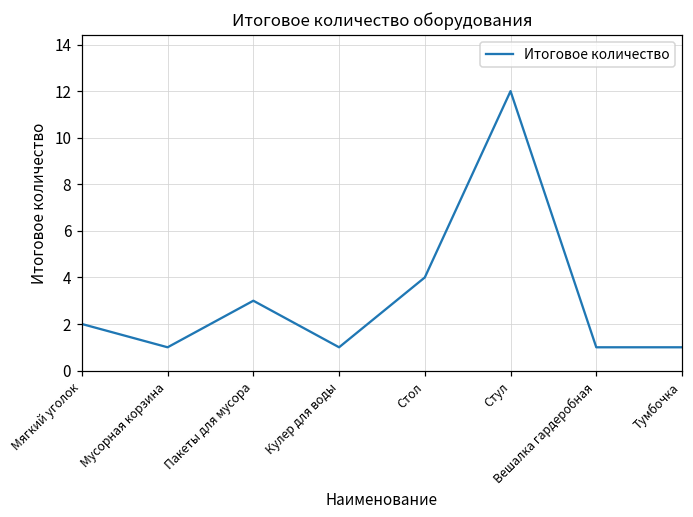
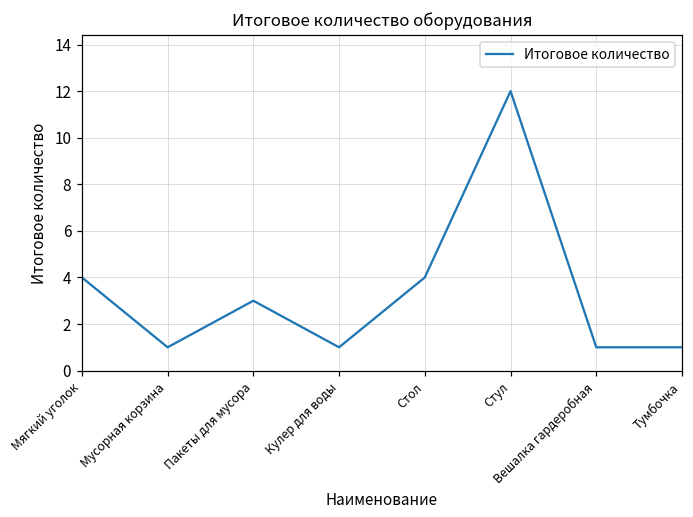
  {
-   "Мягкий уголок": 2,
+   "Мягкий уголок": 4,
    "Мусорная корзина": 1,
    "Пакеты для мусора": 3,
    "Кулер для воды": 1,
    "Стол": 4,
    "Стул": 12,
    "Вешалка гардеробная": 1,
    "Тумбочка": 1
  }
